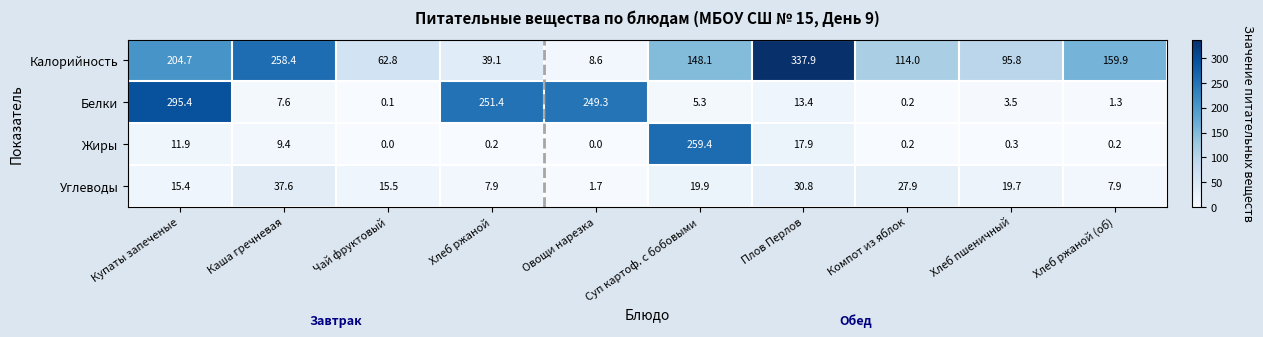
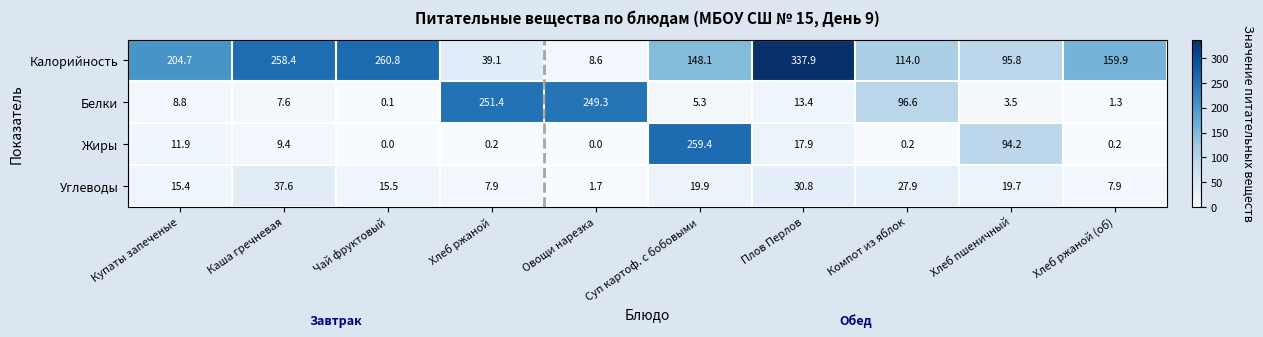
  {
    "Калорийность": {
      "Купаты запеченые": 204.7,
      "Каша гречневая": 258.4,
-     "Чай фруктовый": 62.8,
+     "Чай фруктовый": 260.8,
      "Хлеб ржаной": 39.1,
      "Овощи нарезка": 8.6,
      "Суп картоф. с бобовыми": 148.1,
      "Плов Перлов": 337.9,
      "Компот из яблок": 114.0,
      "Хлеб пшеничный": 95.8,
      "Хлеб ржаной (об)": 159.9
    },
    "Белки": {
-     "Купаты запеченые": 295.4,
+     "Купаты запеченые": 8.8,
      "Каша гречневая": 7.6,
      "Чай фруктовый": 0.1,
      "Хлеб ржаной": 251.4,
      "Овощи нарезка": 249.3,
      "Суп картоф. с бобовыми": 5.3,
      "Плов Перлов": 13.4,
-     "Компот из яблок": 0.2,
+     "Компот из яблок": 96.6,
      "Хлеб пшеничный": 3.5,
      "Хлеб ржаной (об)": 1.3
    },
    "Жиры": {
      "Купаты запеченые": 11.9,
      "Каша гречневая": 9.4,
      "Чай фруктовый": 0.0,
      "Хлеб ржаной": 0.2,
      "Овощи нарезка": 0.0,
      "Суп картоф. с бобовыми": 259.4,
      "Плов Перлов": 17.9,
      "Компот из яблок": 0.2,
-     "Хлеб пшеничный": 0.3,
+     "Хлеб пшеничный": 94.2,
      "Хлеб ржаной (об)": 0.2
    },
    "Углеводы": {
      "Купаты запеченые": 15.4,
      "Каша гречневая": 37.6,
      "Чай фруктовый": 15.5,
      "Хлеб ржаной": 7.9,
      "Овощи нарезка": 1.7,
      "Суп картоф. с бобовыми": 19.9,
      "Плов Перлов": 30.8,
      "Компот из яблок": 27.9,
      "Хлеб пшеничный": 19.7,
      "Хлеб ржаной (об)": 7.9
    }
  }
